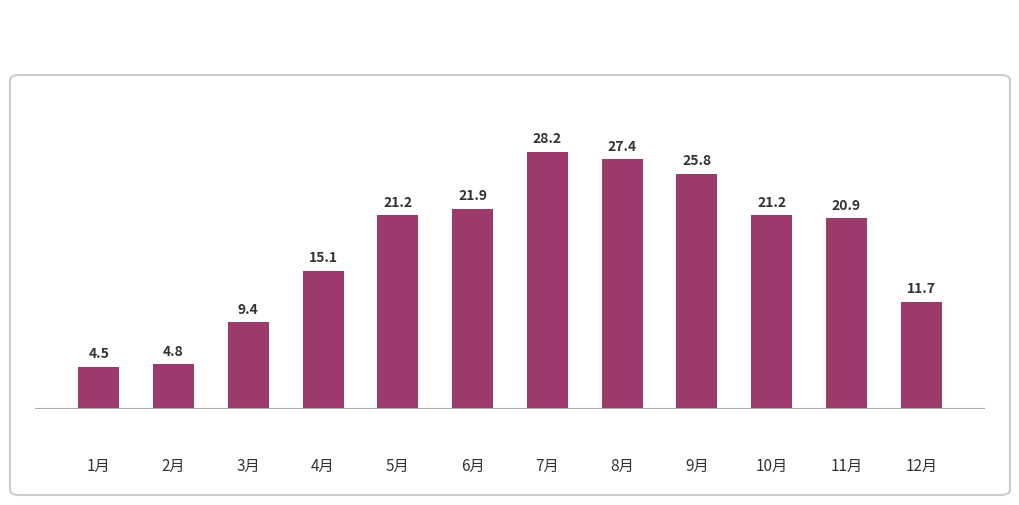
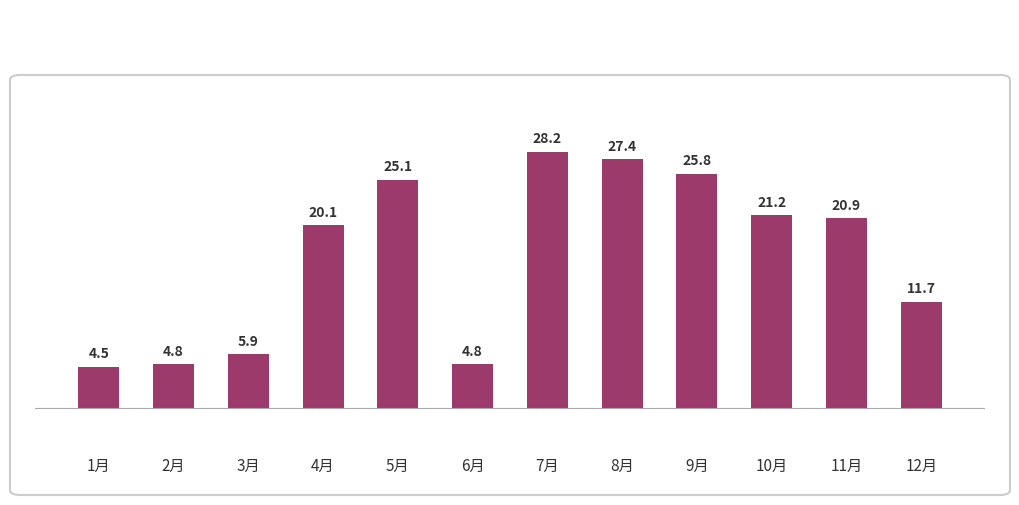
  {
    "1月": 4.5,
    "2月": 4.8,
-   "3月": 9.4,
-   "4月": 15.1,
-   "5月": 21.2,
-   "6月": 21.9,
+   "3月": 5.9,
+   "4月": 20.1,
+   "5月": 25.1,
+   "6月": 4.8,
    "7月": 28.2,
    "8月": 27.4,
    "9月": 25.8,
    "10月": 21.2,
    "11月": 20.9,
    "12月": 11.7
  }
